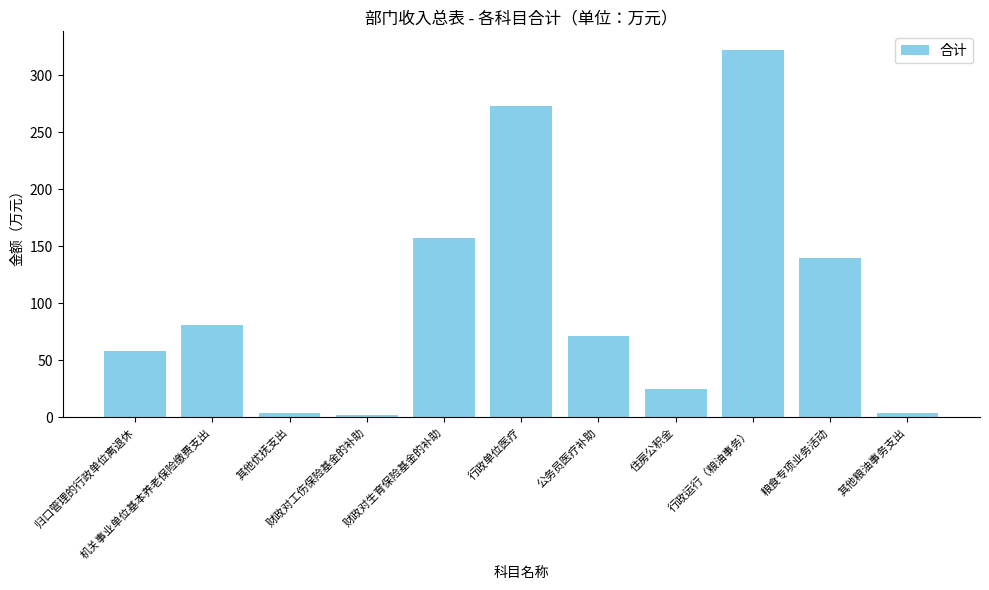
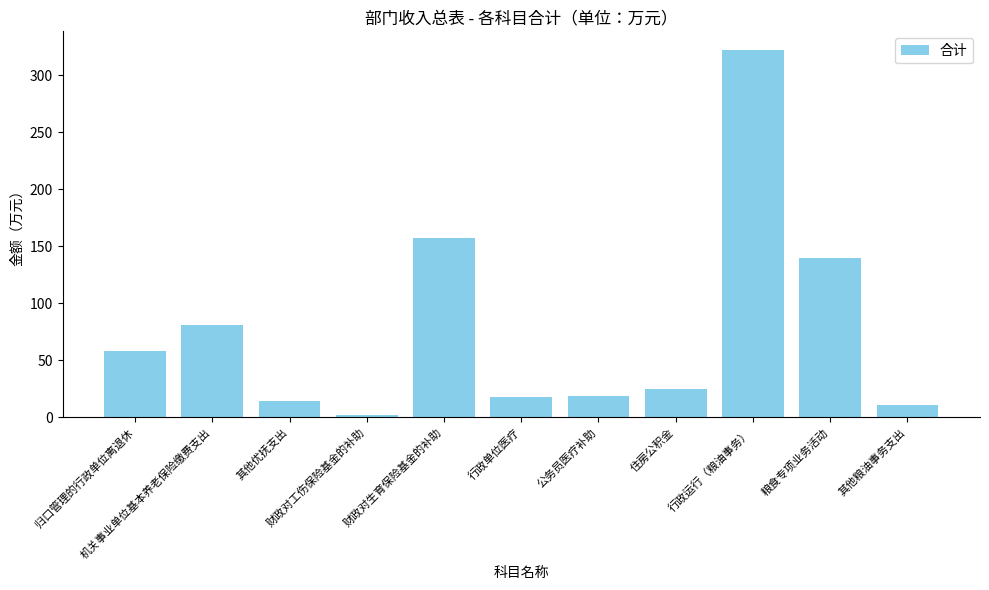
  {
    "归口管理的行政单位离退休": 58,
    "机关事业单位基本养老保险缴费支出": 81,
-   "其他优抚支出": 3,
+   "其他优抚支出": 14,
    "财政对生育保险基金的补助": 157,
-   "行政单位医疗": 273,
-   "公务员医疗补助": 71,
+   "行政单位医疗": 18,
+   "公务员医疗补助": 19,
    "住房公积金": 24,
    "行政运行（粮油事务）": 322,
    "粮食专项业务活动": 140,
-   "其他粮油事务支出": 4
+   "其他粮油事务支出": 11
  }
